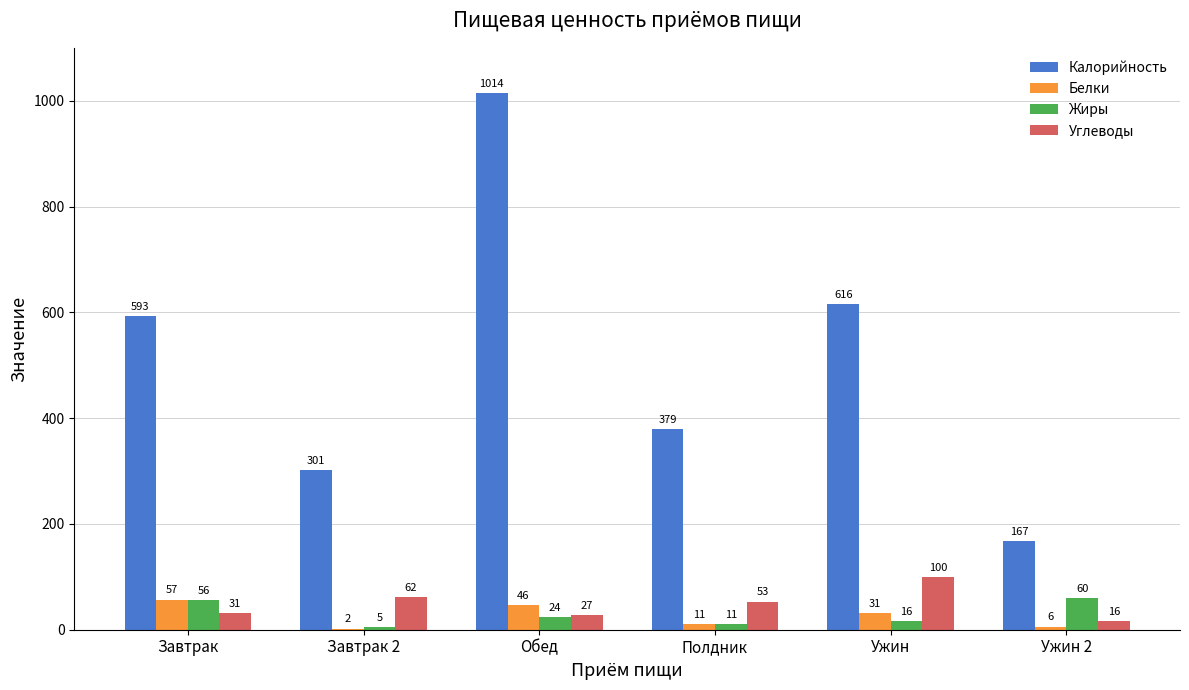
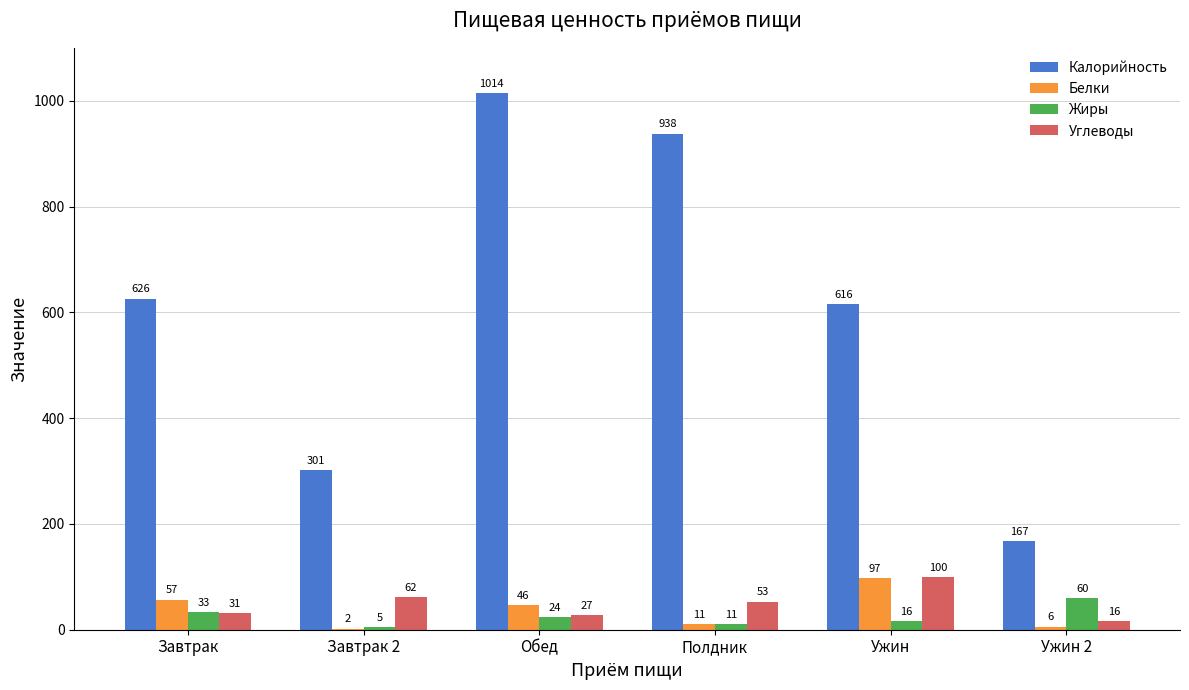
  {
    "Калорийность": {
-     "Завтрак": 593,
+     "Завтрак": 626,
      "Завтрак 2": 301,
      "Обед": 1014,
-     "Полдник": 379,
+     "Полдник": 938,
      "Ужин": 616,
      "Ужин 2": 167
    },
    "Белки": {
      "Завтрак": 57,
      "Завтрак 2": 2,
      "Обед": 46,
      "Полдник": 11,
-     "Ужин": 31,
+     "Ужин": 97,
      "Ужин 2": 6
    },
    "Жиры": {
-     "Завтрак": 56,
+     "Завтрак": 33,
      "Завтрак 2": 5,
      "Обед": 24,
      "Полдник": 11,
      "Ужин": 16,
      "Ужин 2": 60
    },
    "Углеводы": {
      "Завтрак": 31,
      "Завтрак 2": 62,
      "Обед": 27,
      "Полдник": 53,
      "Ужин": 100,
      "Ужин 2": 16
    }
  }
